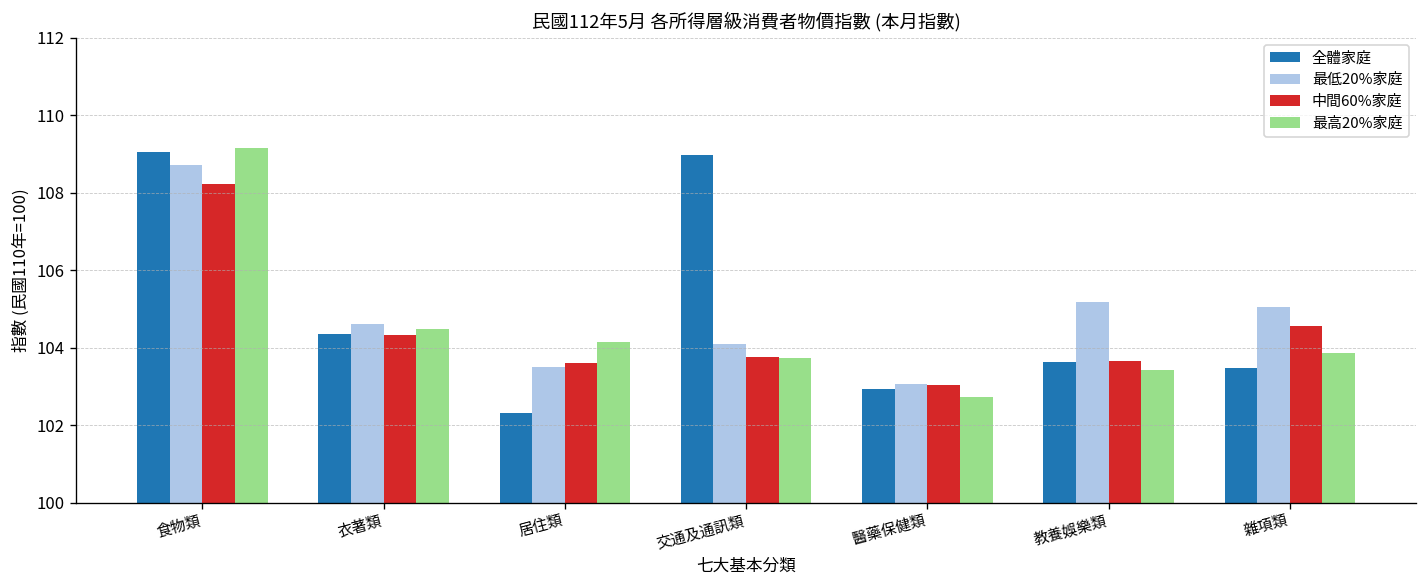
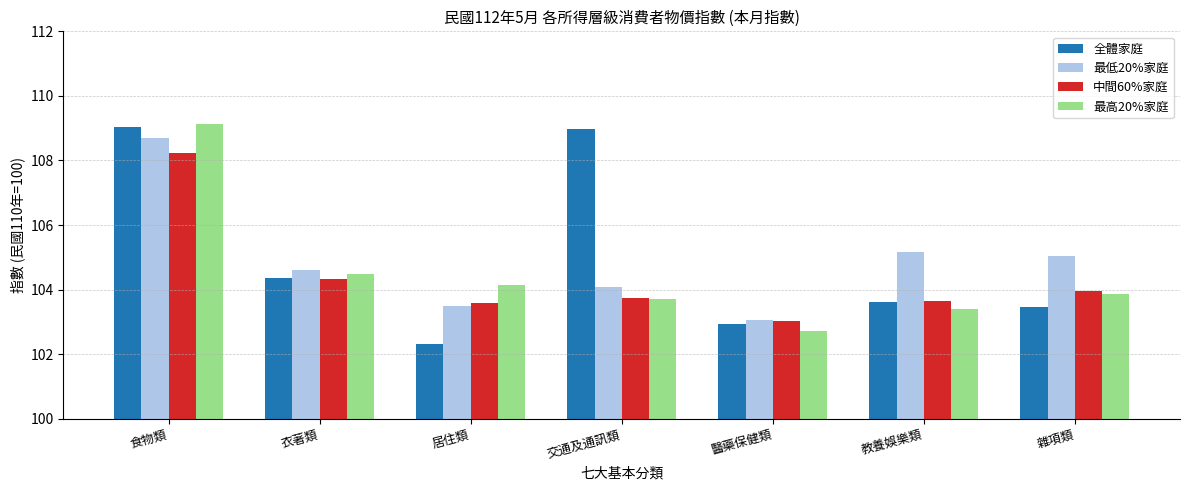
  {
    "全體家庭": {
      "食物類": 109.1,
      "衣著類": 104.4,
      "居住類": 102.3,
      "交通及通訊類": 109.0,
      "醫藥保健類": 102.9,
      "教養娛樂類": 103.6,
      "雜項類": 103.5
    },
    "最低20%家庭": {
      "食物類": 108.7,
      "衣著類": 104.6,
      "居住類": 103.5,
      "交通及通訊類": 104.1,
      "醫藥保健類": 103.1,
      "教養娛樂類": 105.2,
      "雜項類": 105.0
    },
    "中間60%家庭": {
      "食物類": 108.2,
      "衣著類": 104.3,
      "居住類": 103.6,
      "交通及通訊類": 103.8,
      "醫藥保健類": 103.0,
      "教養娛樂類": 103.7,
-     "雜項類": 104.6
+     "雜項類": 104.0
    },
    "最高20%家庭": {
      "食物類": 109.1,
      "衣著類": 104.5,
      "居住類": 104.1,
      "交通及通訊類": 103.7,
      "醫藥保健類": 102.7,
      "教養娛樂類": 103.4,
      "雜項類": 103.9
    }
  }
